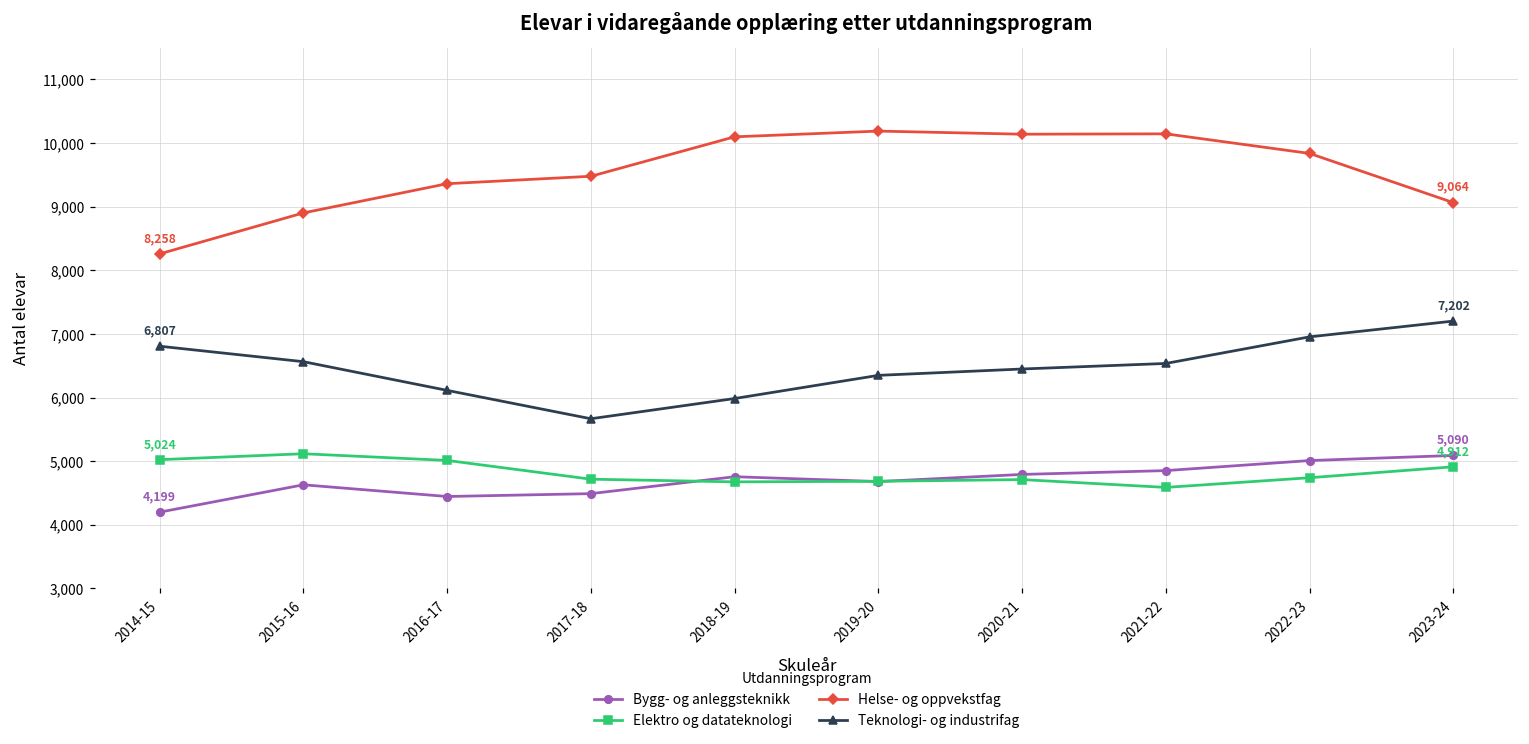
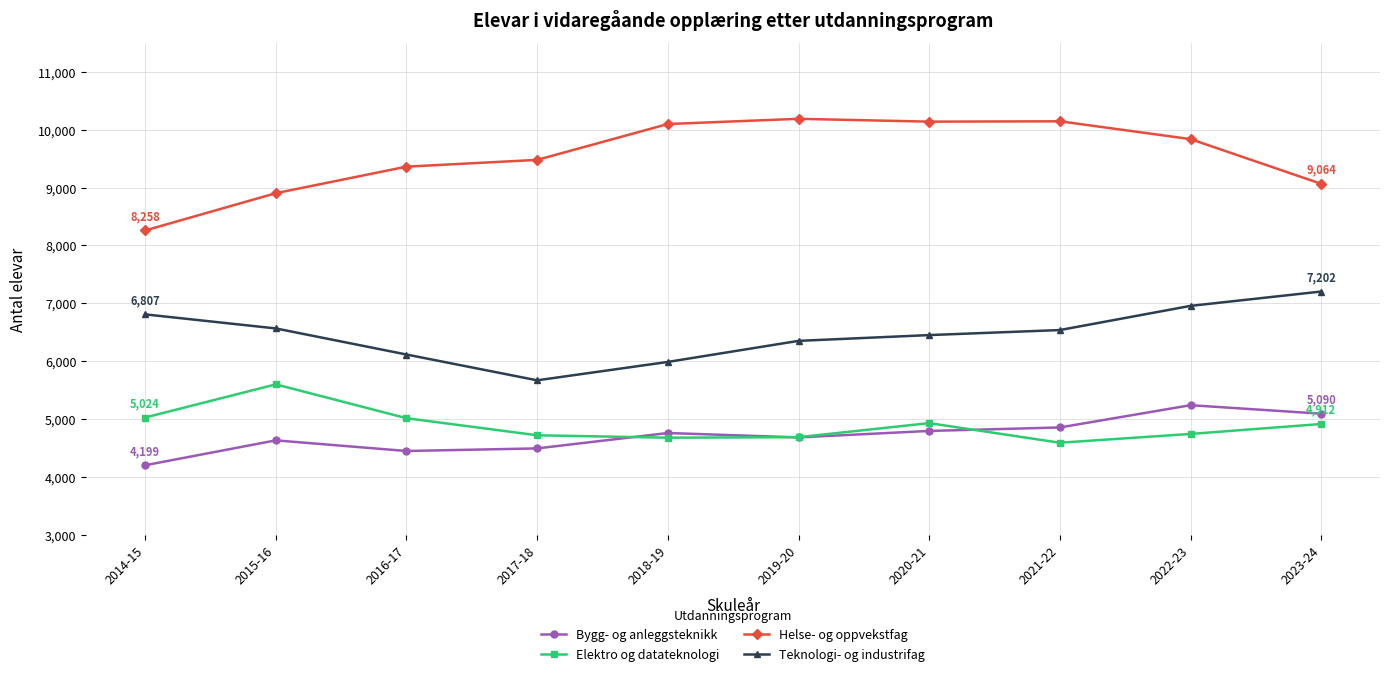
  {
    "Bygg- og anleggsteknikk": {
      "2015-16": "4,600",
      "2016-17": "4,400",
      "2017-18": "4,500",
      "2018-19": "4,800",
      "2020-21": "4,800",
      "2021-22": "4,900",
-     "2022-23": "5,000"
+     "2022-23": "5,200"
    },
    "Elektro og datateknologi": {
-     "2015-16": "5,100",
+     "2015-16": "5,600",
      "2016-17": "5,000",
      "2017-18": "4,700",
      "2018-19": "4,700",
-     "2020-21": "4,700",
+     "2020-21": "4,900",
      "2021-22": "4,600",
      "2022-23": "4,700"
    },
    "Helse- og oppvekstfag": {
      "2014-15": "8,258",
      "2023-24": "9,064"
    },
    "Teknologi- og industrifag": {
      "2014-15": "6,807",
      "2023-24": "7,202"
    }
  }
